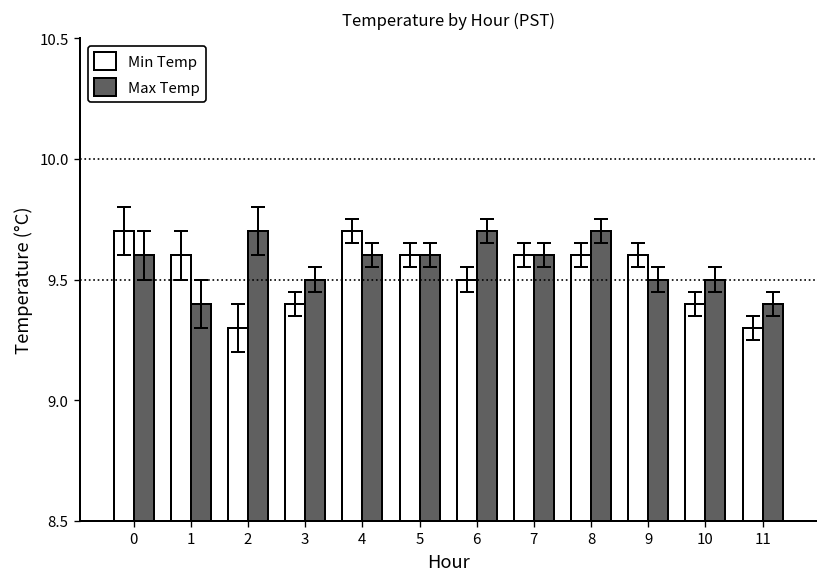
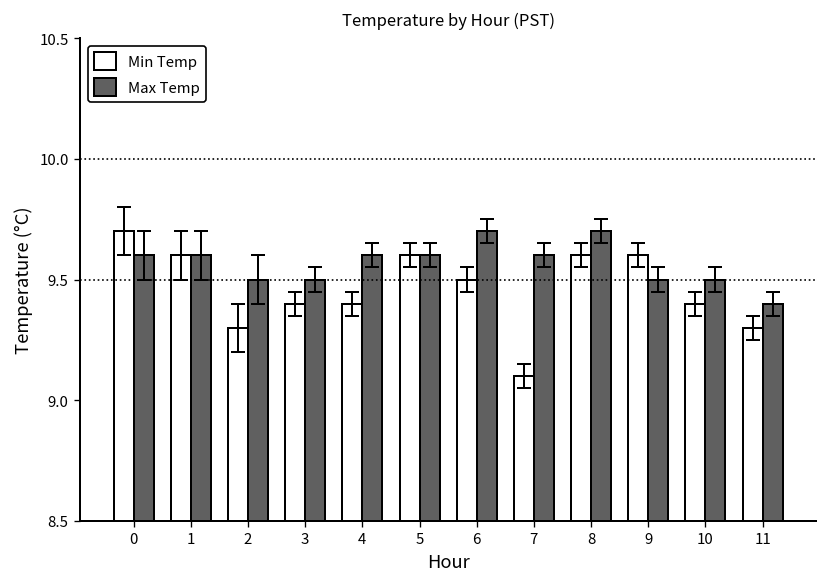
  {
    "Min Temp": {
      "0": 9.7,
      "1": 9.6,
      "2": 9.3,
      "3": 9.4,
-     "4": 9.7,
+     "4": 9.4,
      "5": 9.6,
      "6": 9.5,
-     "7": 9.6,
+     "7": 9.1,
      "8": 9.6,
      "9": 9.6,
      "10": 9.4,
      "11": 9.3
    },
    "Max Temp": {
      "0": 9.6,
-     "1": 9.4,
-     "2": 9.7,
+     "1": 9.6,
+     "2": 9.5,
      "3": 9.5,
      "4": 9.6,
      "5": 9.6,
      "6": 9.7,
      "7": 9.6,
      "8": 9.7,
      "9": 9.5,
      "10": 9.5,
      "11": 9.4
    }
  }
